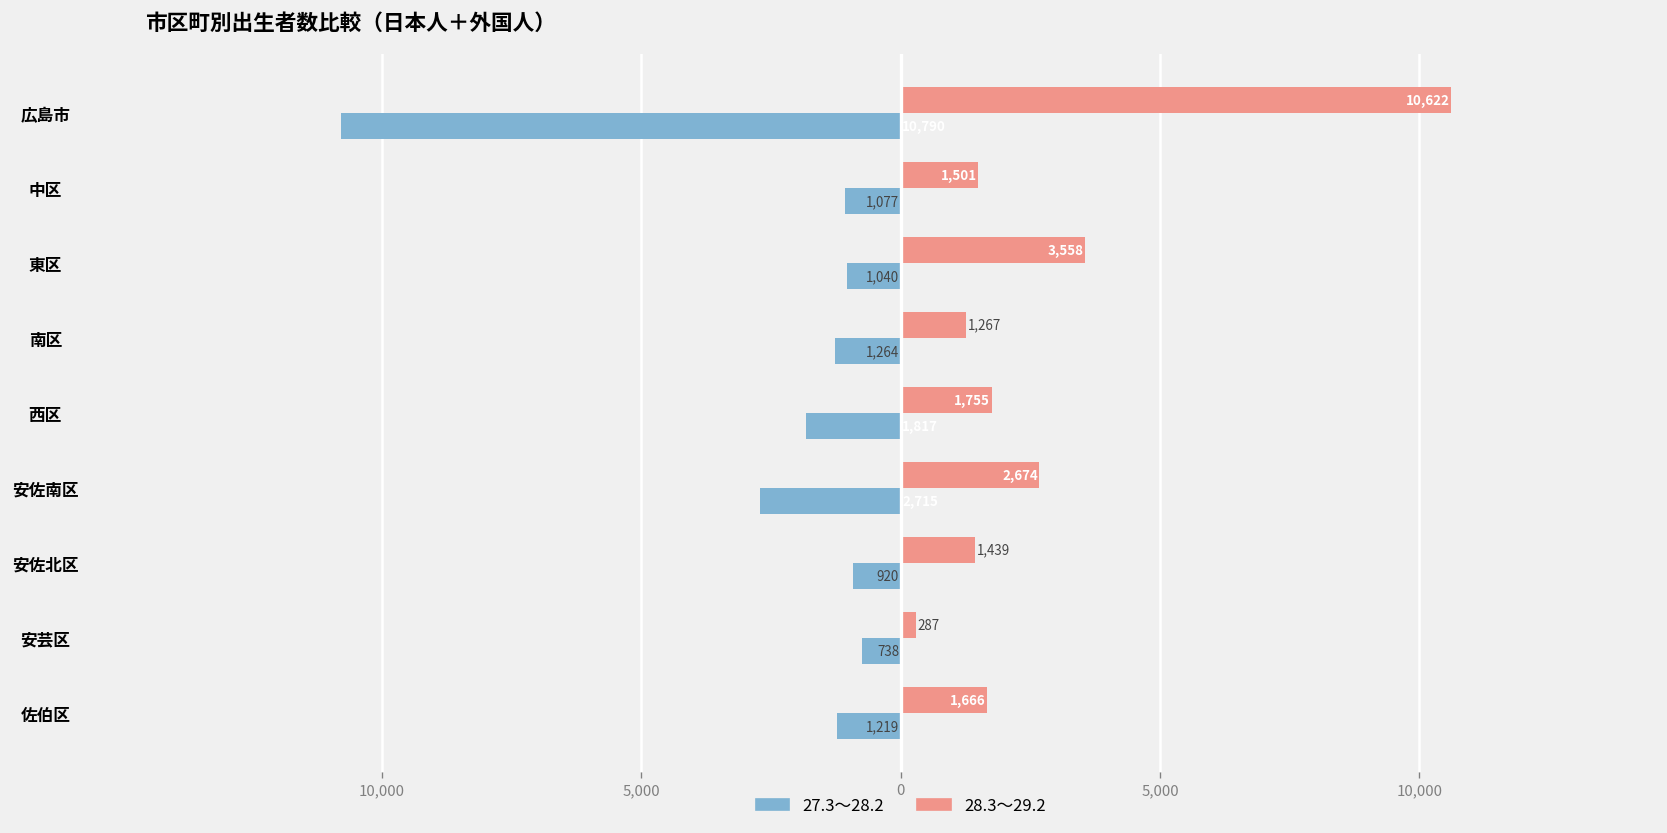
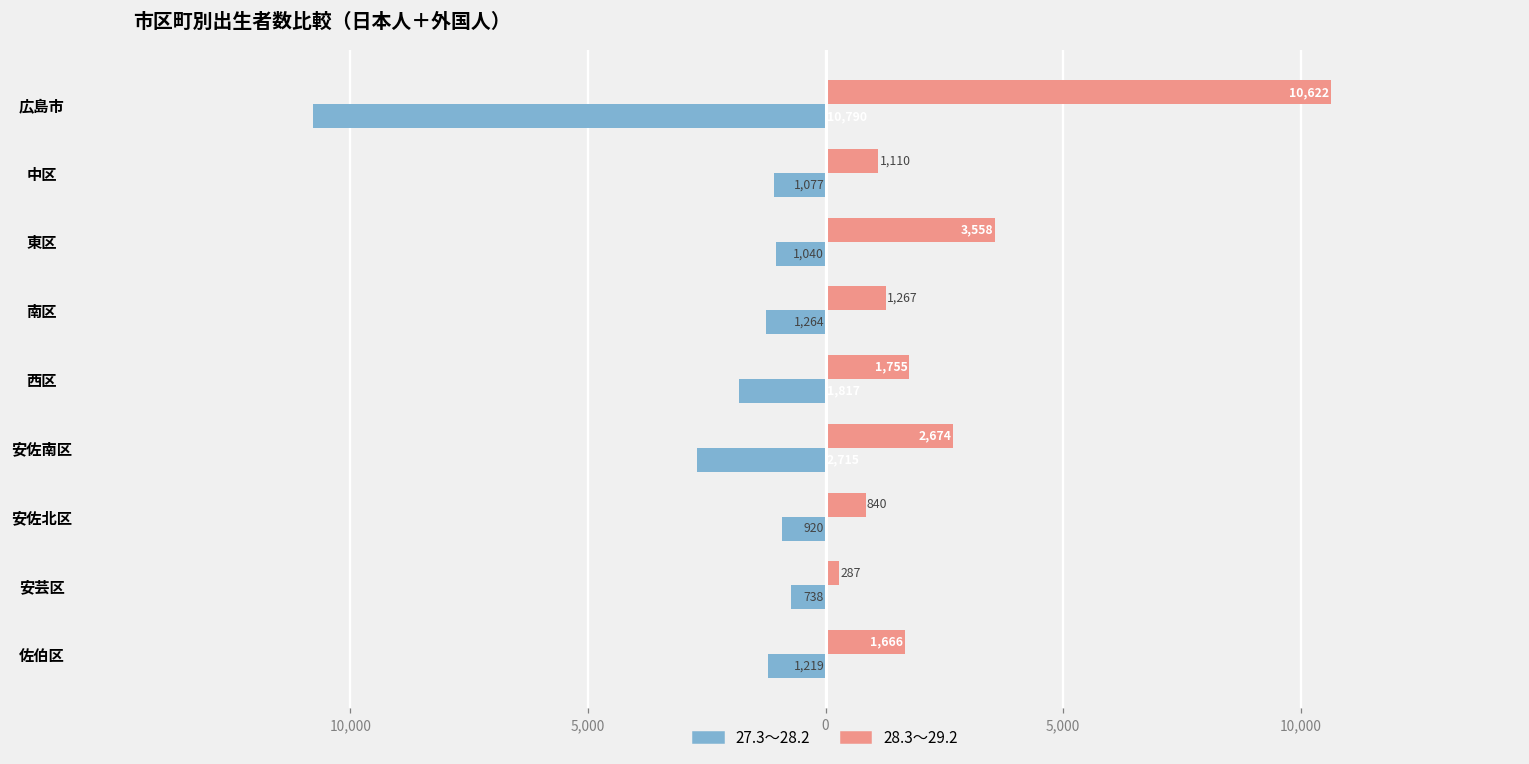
  {
    "28.3～29.2": {
      "広島市": "10,622",
-     "中区": "1,501",
+     "中区": "1,110",
      "東区": "3,558",
      "南区": "1,267",
      "西区": "1,755",
      "安佐南区": "2,674",
-     "安佐北区": "1,439",
+     "安佐北区": "840",
      "安芸区": "287",
      "佐伯区": "1,666"
    }
  }
